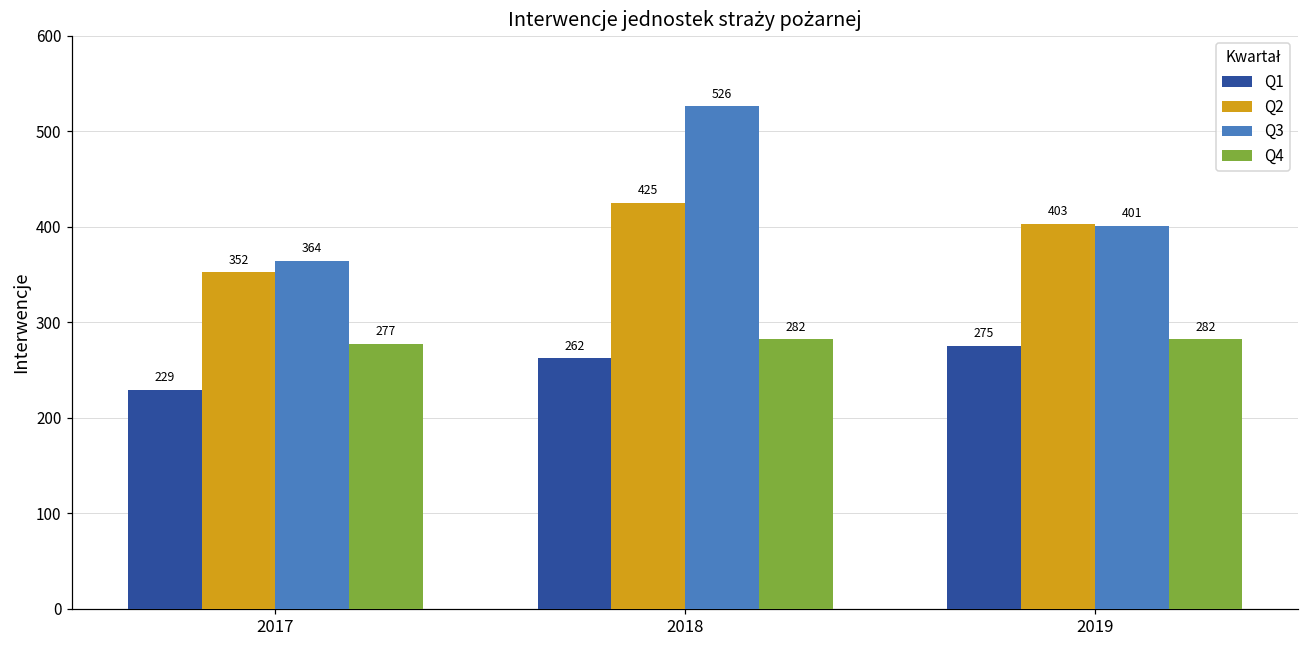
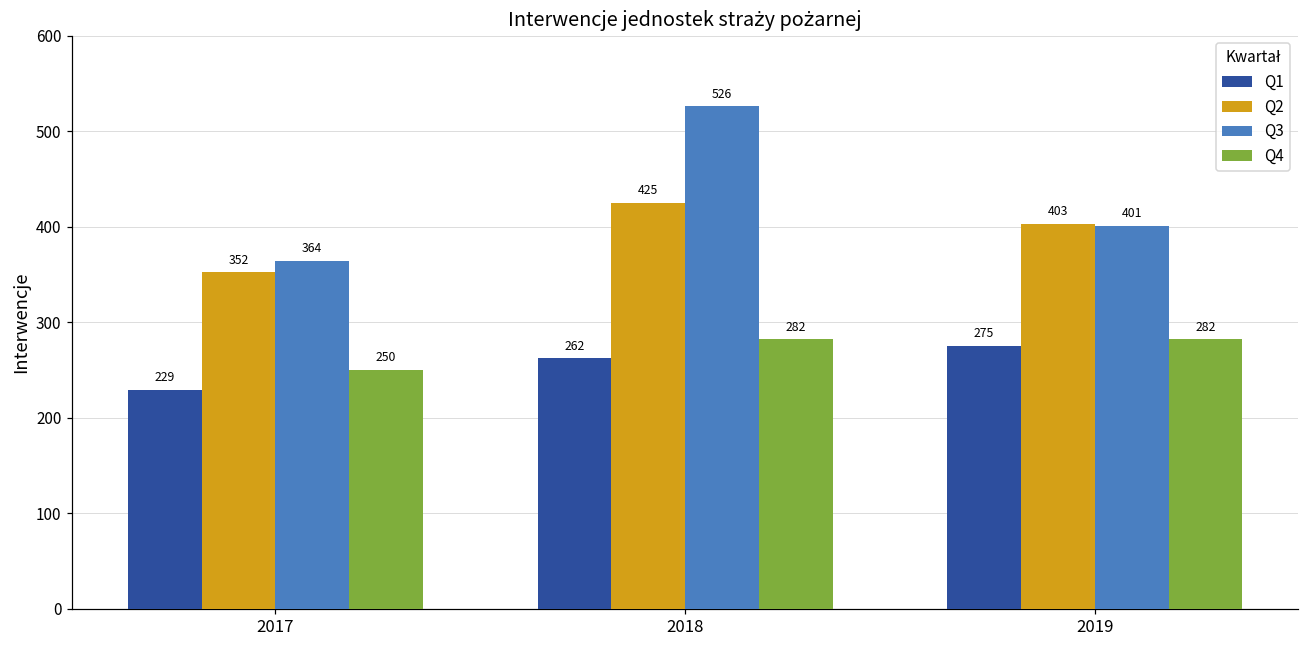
  {
    "Q1": {
      "2017": 229,
      "2018": 262,
      "2019": 275
    },
    "Q2": {
      "2017": 352,
      "2018": 425,
      "2019": 403
    },
    "Q3": {
      "2017": 364,
      "2018": 526,
      "2019": 401
    },
    "Q4": {
-     "2017": 277,
+     "2017": 250,
      "2018": 282,
      "2019": 282
    }
  }
